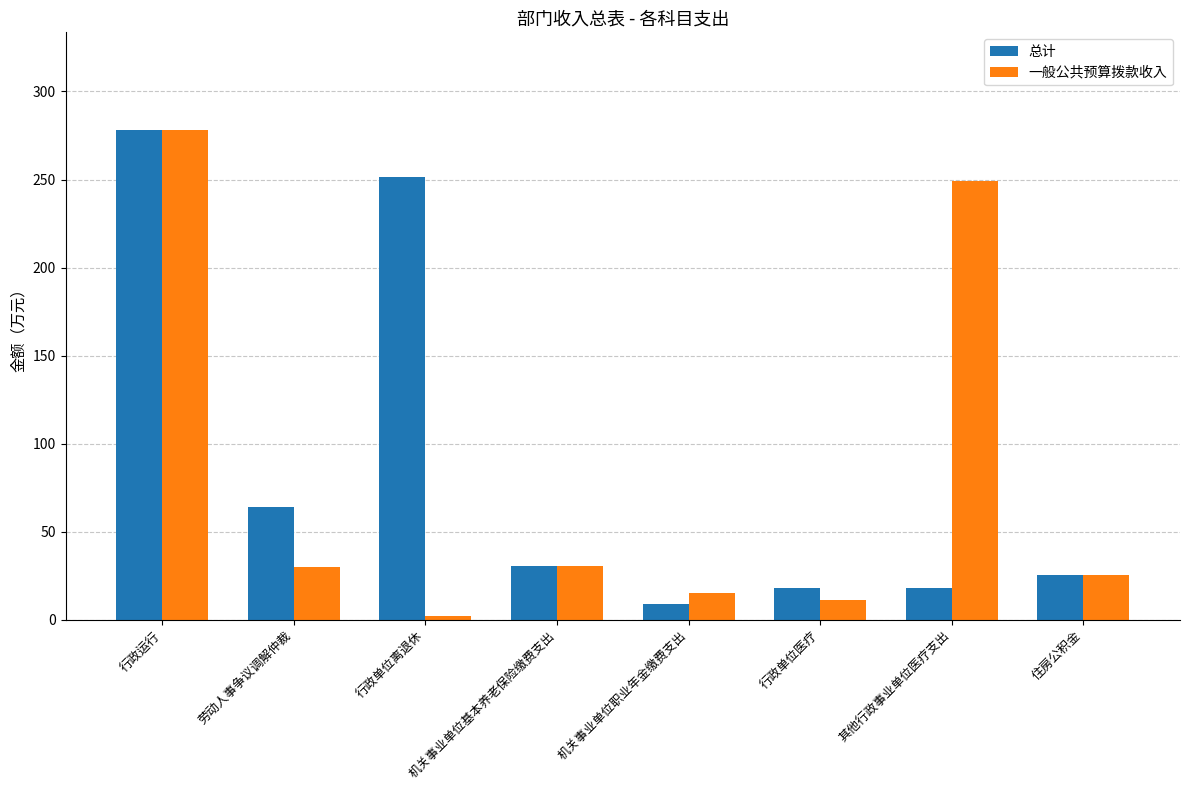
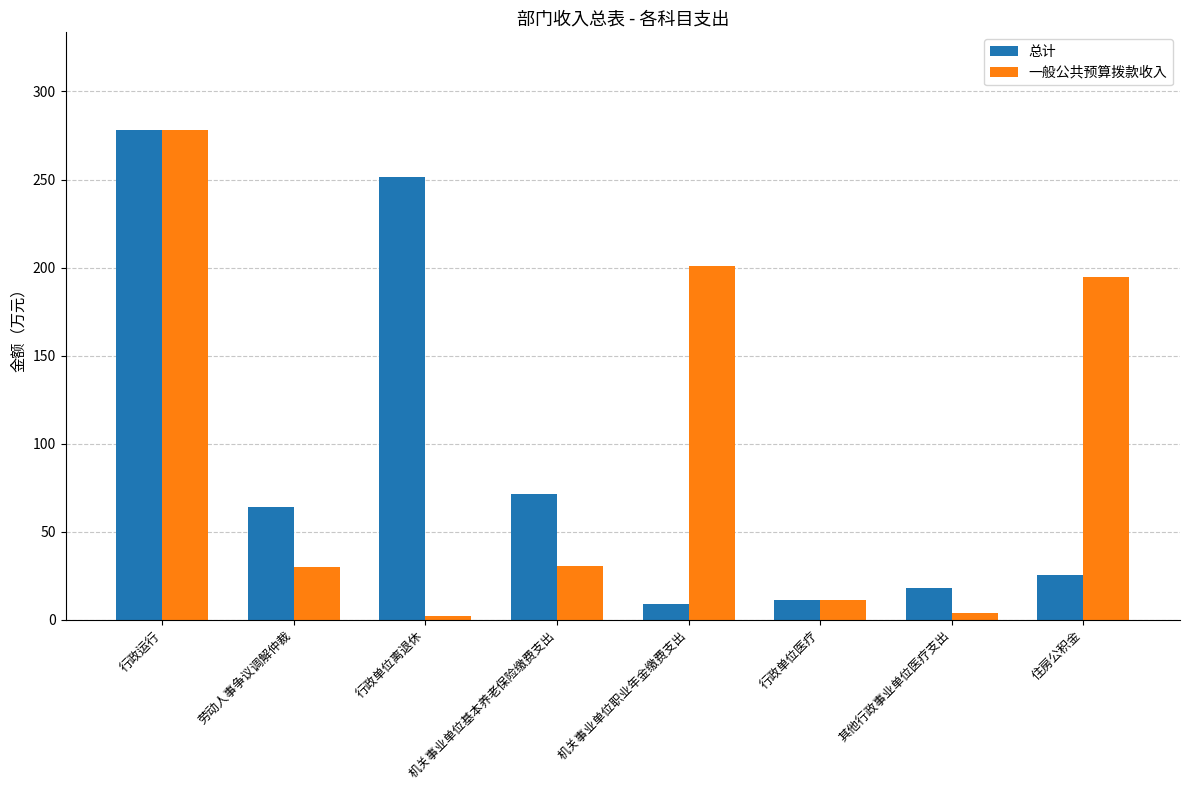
  {
    "总计": {
      "行政运行": 278,
      "劳动人事争议调解仲裁": 64,
      "行政单位离退休": 252,
-     "机关事业单位基本养老保险缴费支出": 31,
+     "机关事业单位基本养老保险缴费支出": 71,
      "机关事业单位职业年金缴费支出": 9,
-     "行政单位医疗": 18,
+     "行政单位医疗": 11,
      "其他行政事业单位医疗支出": 18,
      "住房公积金": 25
    },
    "一般公共预算拨款收入": {
      "行政运行": 278,
      "劳动人事争议调解仲裁": 30,
      "行政单位离退休": 2,
      "机关事业单位基本养老保险缴费支出": 31,
-     "机关事业单位职业年金缴费支出": 15,
+     "机关事业单位职业年金缴费支出": 201,
      "行政单位医疗": 11,
-     "其他行政事业单位医疗支出": 249,
-     "住房公积金": 25
+     "其他行政事业单位医疗支出": 4,
+     "住房公积金": 195
    }
  }
